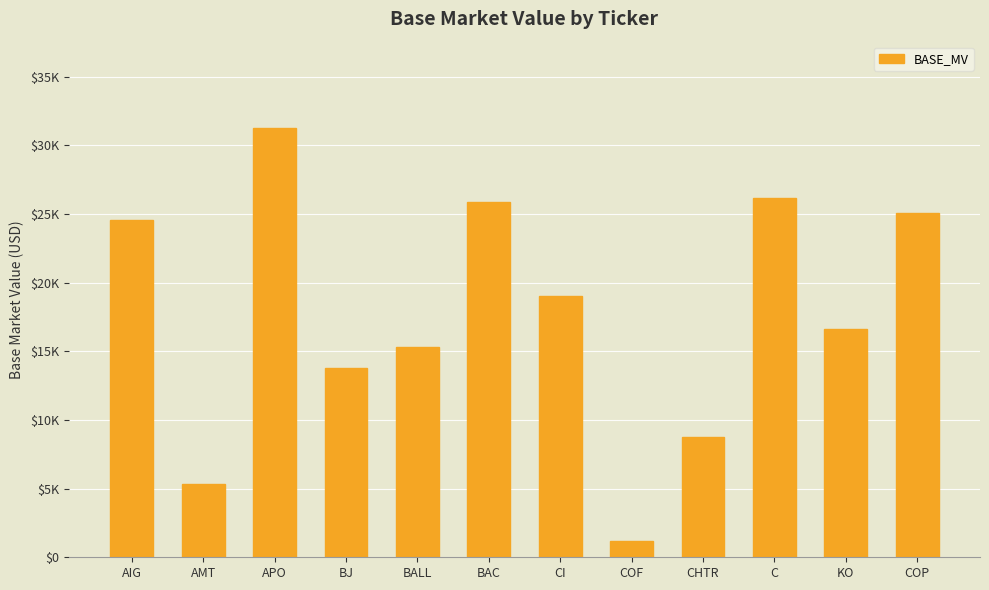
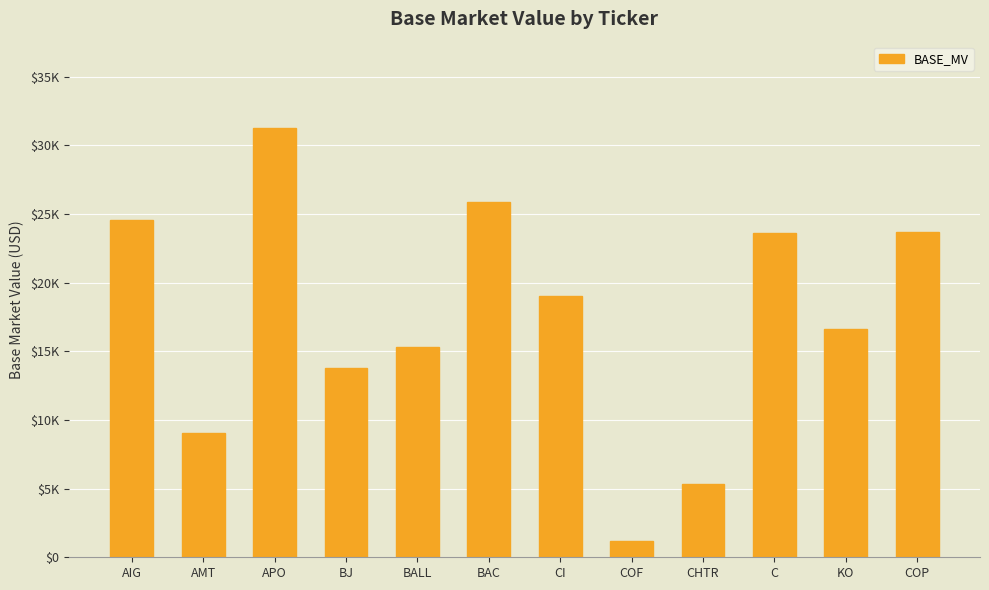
  {
    "AIG": "$24600",
-   "AMT": "$5300",
+   "AMT": "$9100",
    "APO": "$31300",
    "BJ": "$13800",
    "BALL": "$15300",
    "BAC": "$25900",
    "CI": "$19000",
    "COF": "$1200",
-   "CHTR": "$8700",
-   "C": "$26200",
+   "CHTR": "$5300",
+   "C": "$23600",
    "KO": "$16700",
-   "COP": "$25100"
+   "COP": "$23700"
  }
